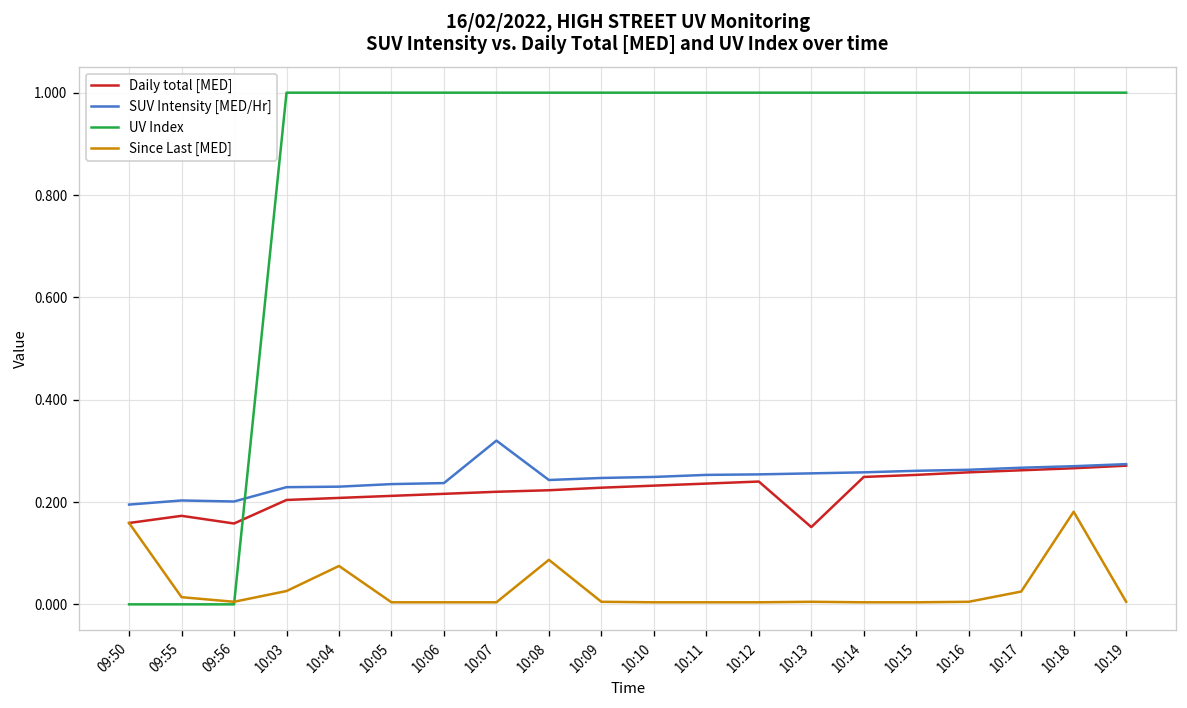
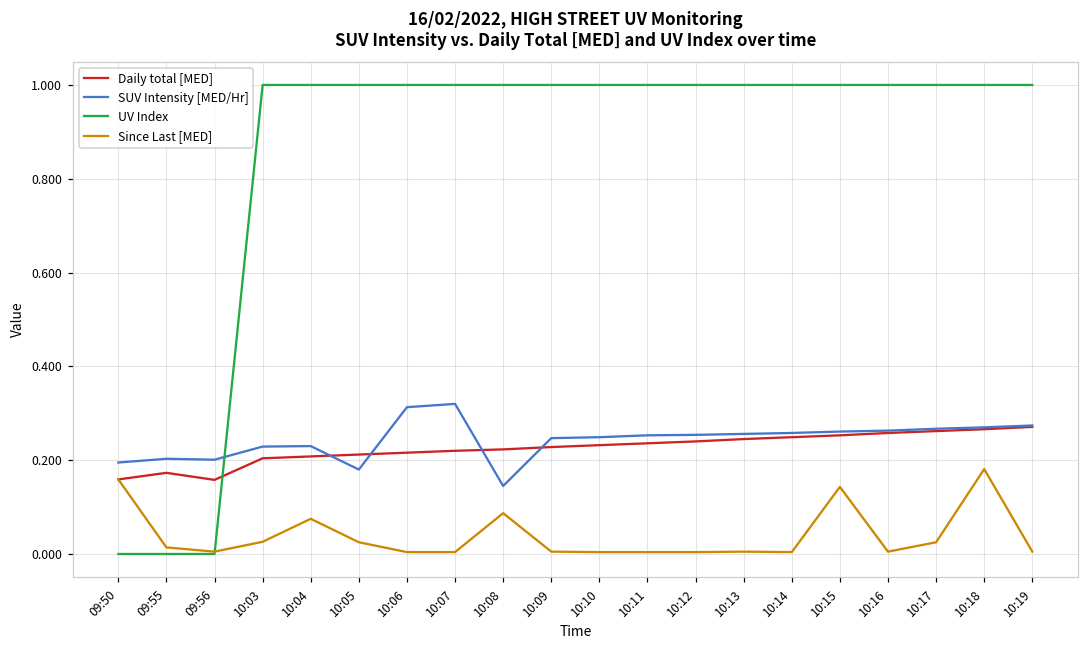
  {
    "Daily total [MED]": {
      "09:55": 0.17,
      "09:56": 0.16,
      "10:03": 0.20,
      "10:04": 0.21,
      "10:05": 0.21,
      "10:06": 0.22,
      "10:07": 0.22,
      "10:08": 0.22,
      "10:09": 0.23,
      "10:10": 0.23,
      "10:11": 0.24,
      "10:12": 0.24,
-     "10:13": 0.15,
+     "10:13": 0.25,
      "10:14": 0.25,
      "10:15": 0.25
    },
    "SUV Intensity [MED/Hr]": {
      "09:50": 0.20,
      "09:55": 0.20,
      "09:56": 0.20,
      "10:03": 0.23,
      "10:04": 0.23,
-     "10:05": 0.24,
-     "10:06": 0.24,
+     "10:05": 0.18,
+     "10:06": 0.31,
      "10:07": 0.32,
-     "10:08": 0.24,
+     "10:08": 0.15,
      "10:09": 0.25,
      "10:10": 0.25,
      "10:11": 0.25,
      "10:12": 0.25,
      "10:13": 0.26,
      "10:14": 0.26,
      "10:15": 0.26
    },
    "UV Index": {
      "09:50": 0.00,
      "09:55": 0.00,
      "10:03": 1.00,
      "10:04": 1.00,
      "10:05": 1.00,
      "10:06": 1.00,
      "10:07": 1.00,
      "10:08": 1.00,
      "10:09": 1.00,
      "10:10": 1.00,
      "10:11": 1.00,
      "10:12": 1.00,
      "10:13": 1.00,
      "10:14": 1.00,
      "10:15": 1.00,
      "10:16": 1.00,
      "10:17": 1.00,
      "10:18": 1.00,
      "10:19": 1.00
    },
    "Since Last [MED]": {
      "09:55": 0.01,
      "10:03": 0.03,
      "10:04": 0.08,
-     "10:05": 0.00,
+     "10:05": 0.03,
      "10:06": 0.00,
      "10:07": 0.00,
      "10:08": 0.09,
      "10:09": 0.01,
      "10:10": 0.00,
      "10:11": 0.00,
      "10:12": 0.00,
      "10:13": 0.01,
      "10:14": 0.00,
-     "10:15": 0.00,
+     "10:15": 0.14,
      "10:16": 0.01,
      "10:17": 0.03,
      "10:18": 0.18,
      "10:19": 0.01
    }
  }
